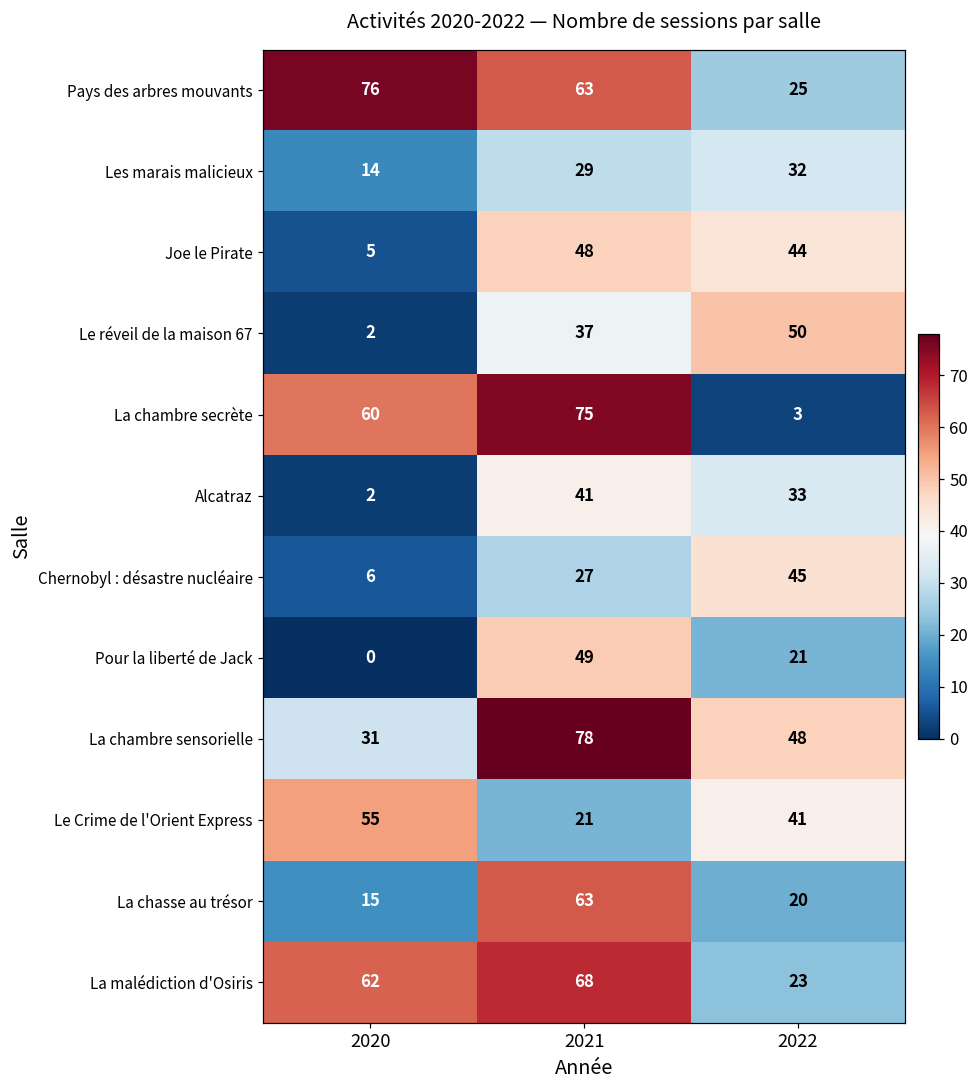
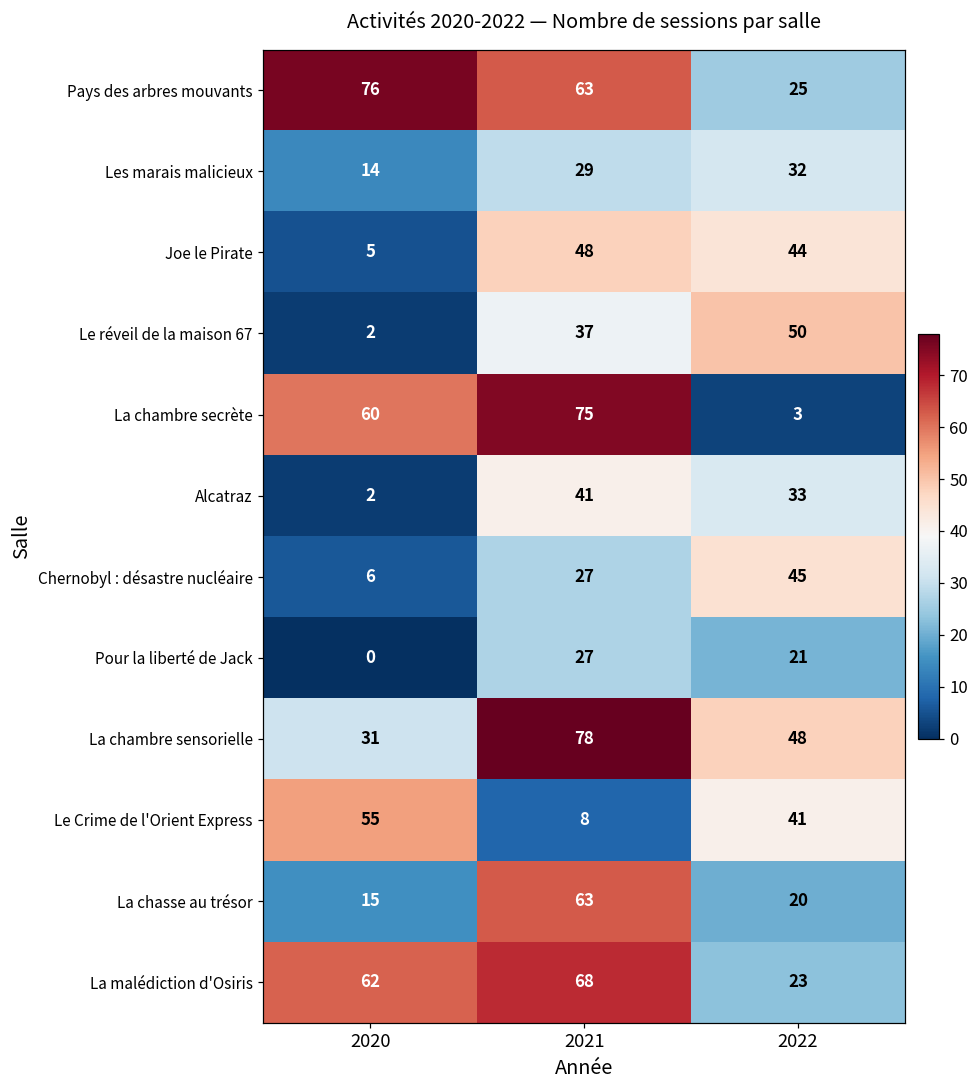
  {
    "Pays des arbres mouvants": {
      "2020": 76,
      "2021": 63,
      "2022": 25
    },
    "Les marais malicieux": {
      "2020": 14,
      "2021": 29,
      "2022": 32
    },
    "Joe le Pirate": {
      "2020": 5,
      "2021": 48,
      "2022": 44
    },
    "Le réveil de la maison 67": {
      "2020": 2,
      "2021": 37,
      "2022": 50
    },
    "La chambre secrète": {
      "2020": 60,
      "2021": 75,
      "2022": 3
    },
    "Alcatraz": {
      "2020": 2,
      "2021": 41,
      "2022": 33
    },
    "Chernobyl : désastre nucléaire": {
      "2020": 6,
      "2021": 27,
      "2022": 45
    },
    "Pour la liberté de Jack": {
      "2020": 0,
-     "2021": 49,
+     "2021": 27,
      "2022": 21
    },
    "La chambre sensorielle": {
      "2020": 31,
      "2021": 78,
      "2022": 48
    },
    "Le Crime de l'Orient Express": {
      "2020": 55,
-     "2021": 21,
+     "2021": 8,
      "2022": 41
    },
    "La chasse au trésor": {
      "2020": 15,
      "2021": 63,
      "2022": 20
    },
    "La malédiction d'Osiris": {
      "2020": 62,
      "2021": 68,
      "2022": 23
    }
  }
